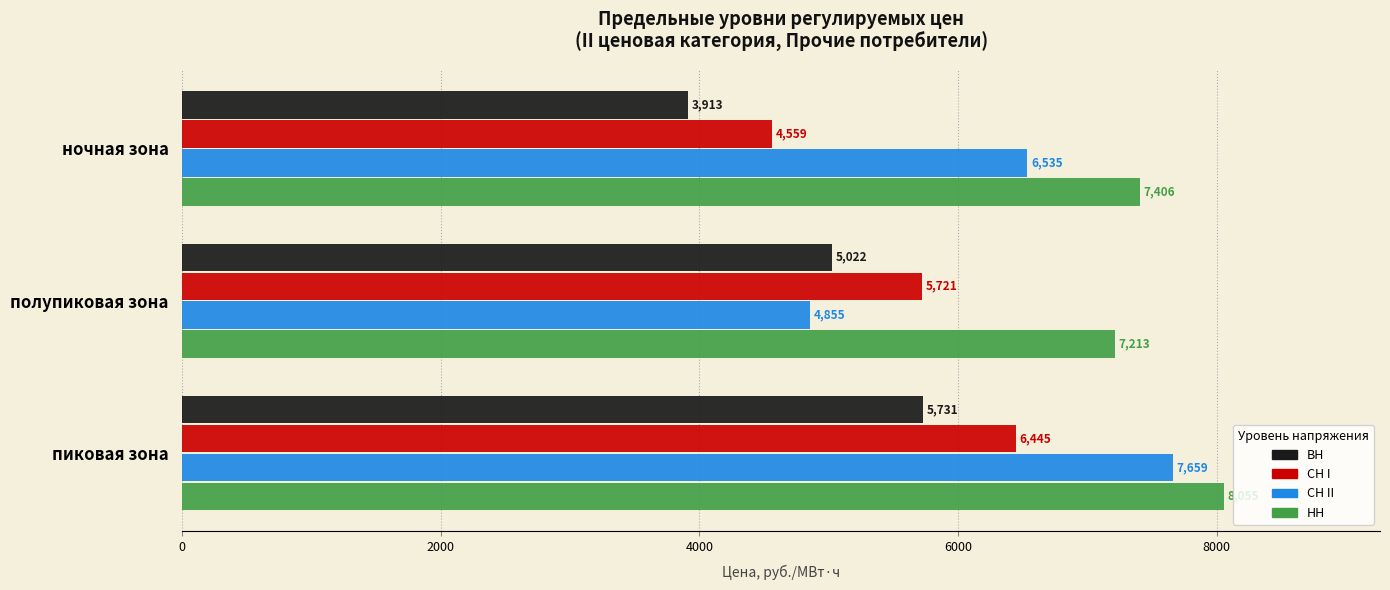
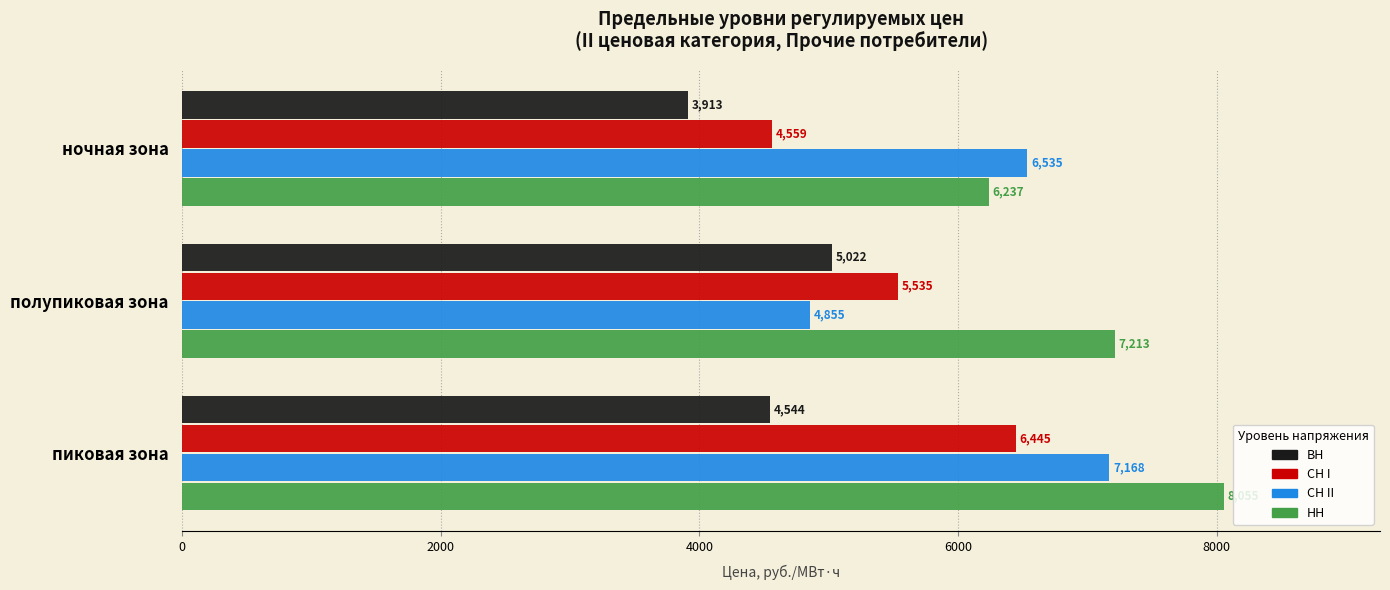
  {
    "ВН": {
      "ночная зона": "3,913",
      "полупиковая зона": "5,022",
-     "пиковая зона": "5,731"
+     "пиковая зона": "4,544"
    },
    "СН I": {
      "ночная зона": "4,559",
-     "полупиковая зона": "5,721",
+     "полупиковая зона": "5,535",
      "пиковая зона": "6,445"
    },
    "СН II": {
      "ночная зона": "6,535",
      "полупиковая зона": "4,855",
-     "пиковая зона": "7,659"
+     "пиковая зона": "7,168"
    },
    "НН": {
-     "ночная зона": "7,406",
+     "ночная зона": "6,237",
      "полупиковая зона": "7,213"
    }
  }
